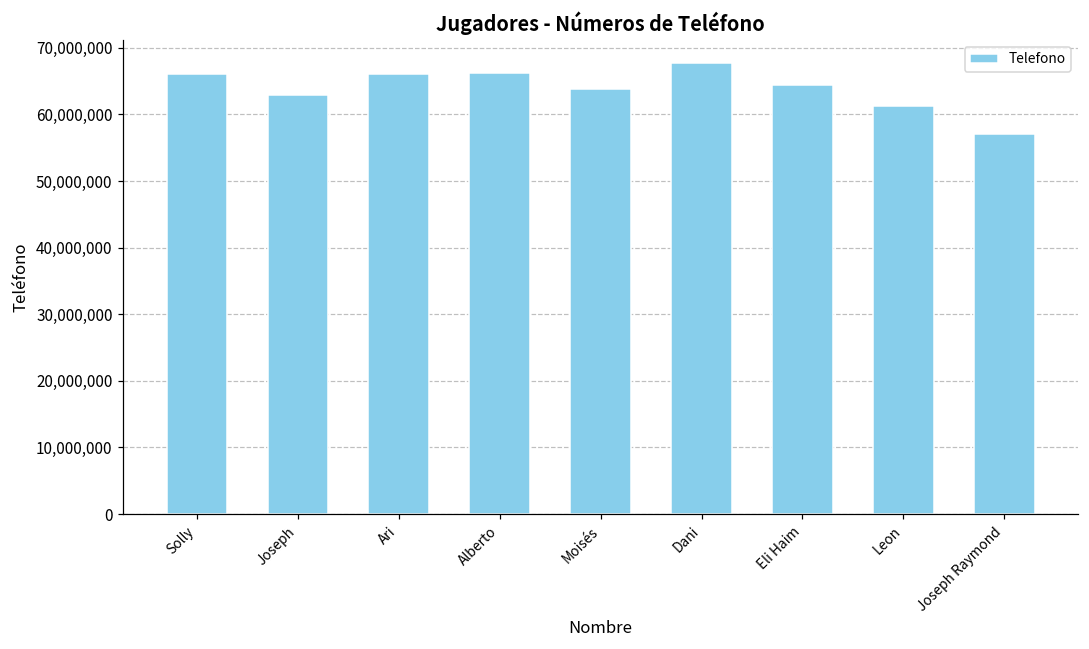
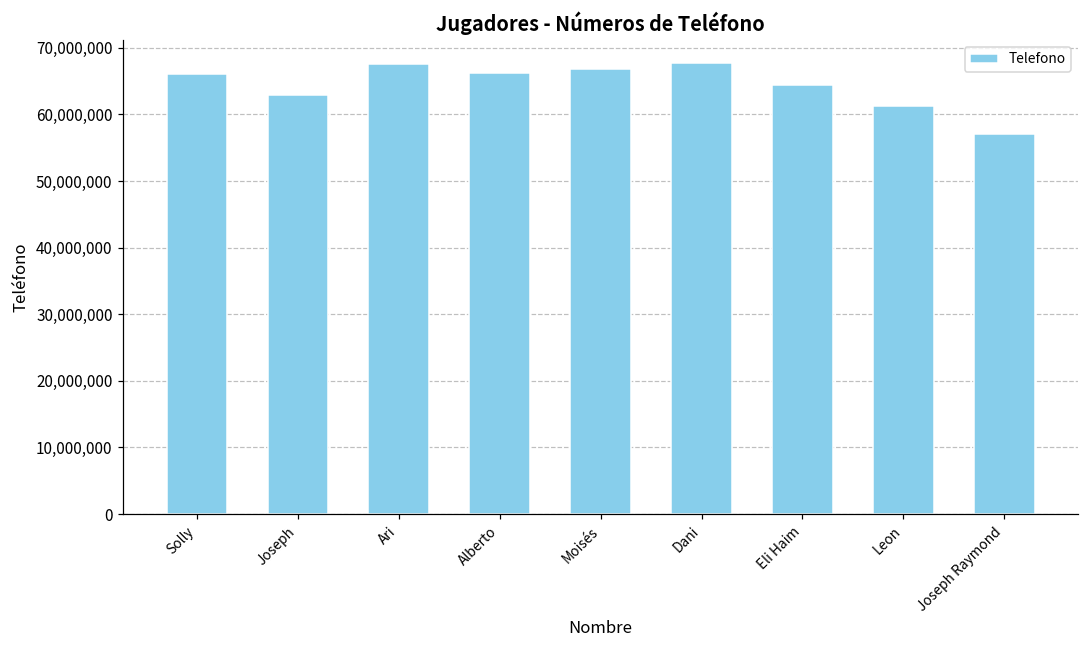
  {
    "Solly": "66,000,000",
    "Joseph": "63,000,000",
-   "Ari": "66,000,000",
+   "Ari": "68,000,000",
    "Alberto": "66,000,000",
-   "Moisés": "64,000,000",
+   "Moisés": "67,000,000",
    "Dani": "68,000,000",
    "Eli Haim": "64,000,000",
    "Leon": "61,000,000",
    "Joseph Raymond": "57,000,000"
  }
